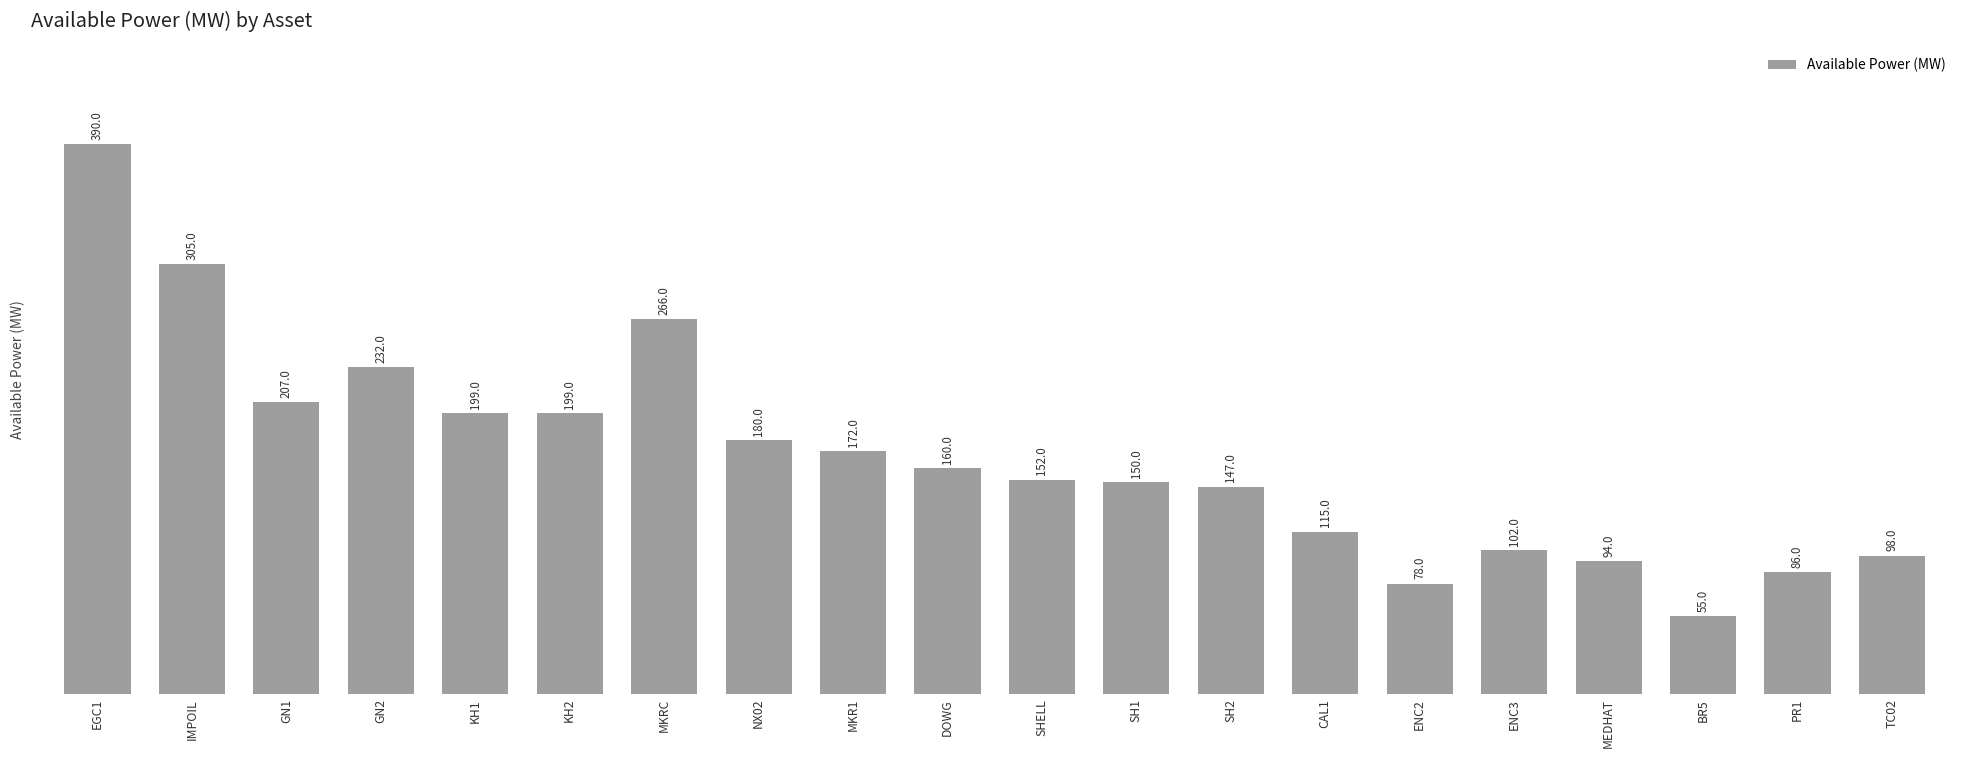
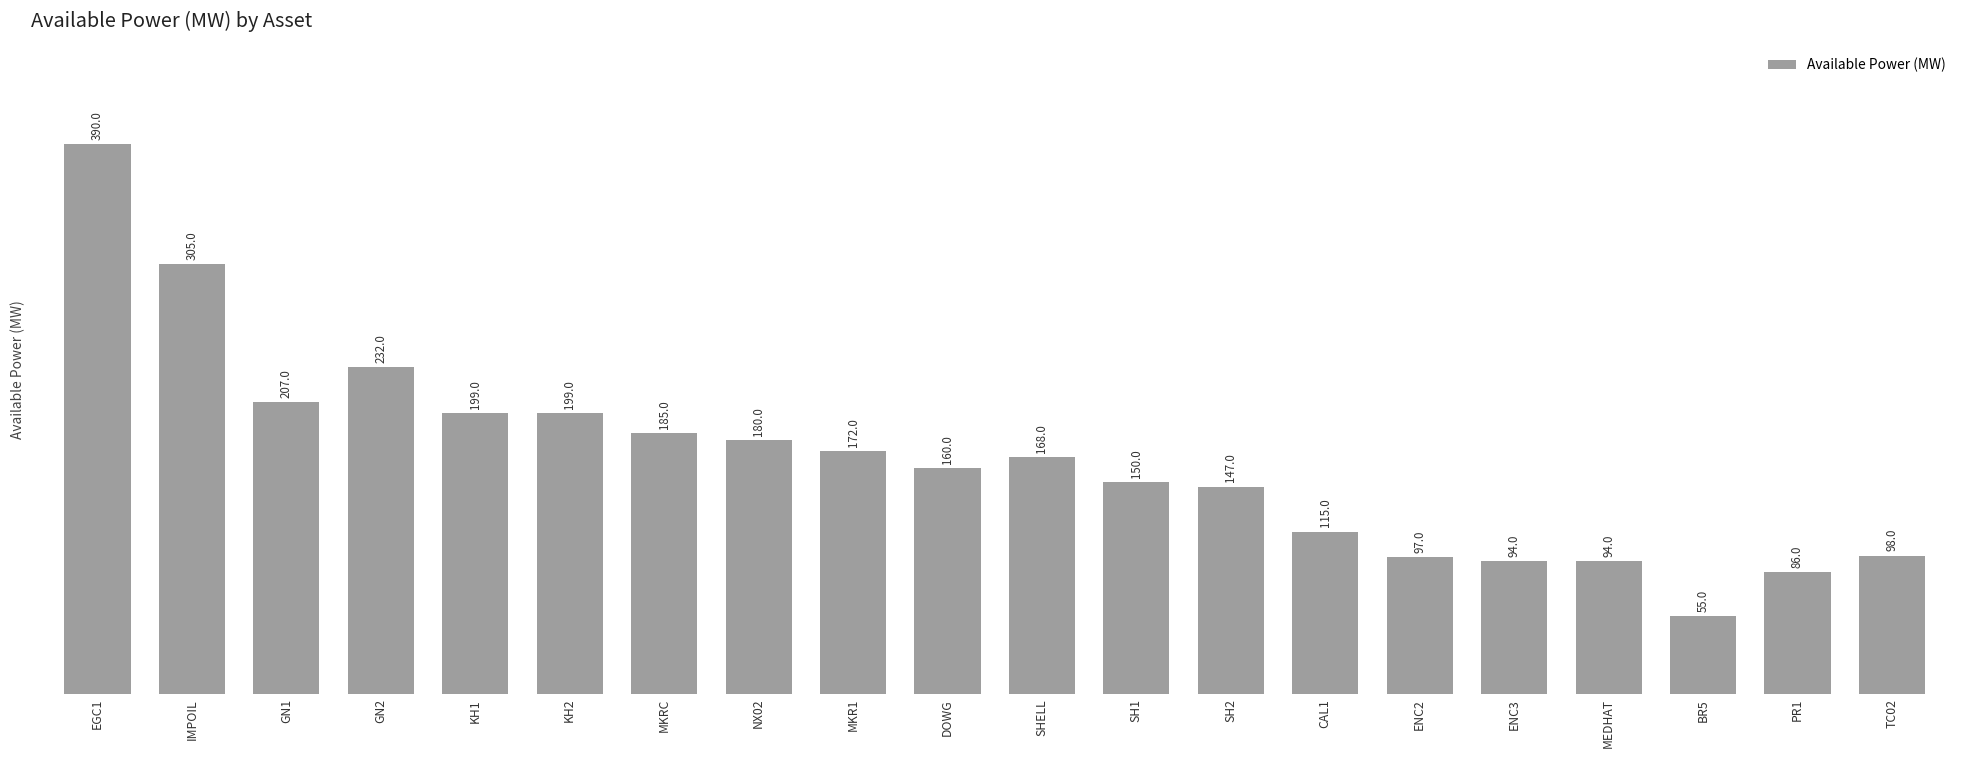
  {
    "EGC1": 390.0,
    "IMPOIL": 305.0,
    "GN1": 207.0,
    "GN2": 232.0,
    "KH1": 199.0,
    "KH2": 199.0,
-   "MKRC": 266.0,
+   "MKRC": 185.0,
    "NX02": 180.0,
    "MKR1": 172.0,
    "DOWG": 160.0,
-   "SHELL": 152.0,
+   "SHELL": 168.0,
    "SH1": 150.0,
    "SH2": 147.0,
    "CAL1": 115.0,
-   "ENC2": 78.0,
-   "ENC3": 102.0,
+   "ENC2": 97.0,
+   "ENC3": 94.0,
    "MEDHAT": 94.0,
    "BR5": 55.0,
    "PR1": 86.0,
    "TC02": 98.0
  }
